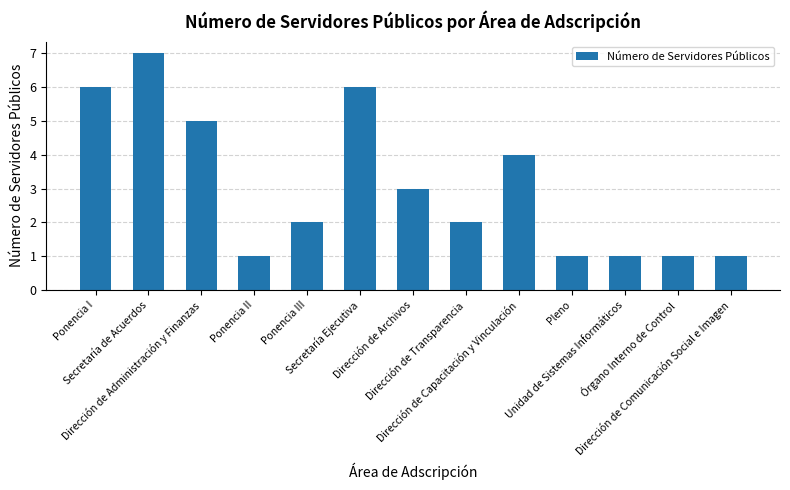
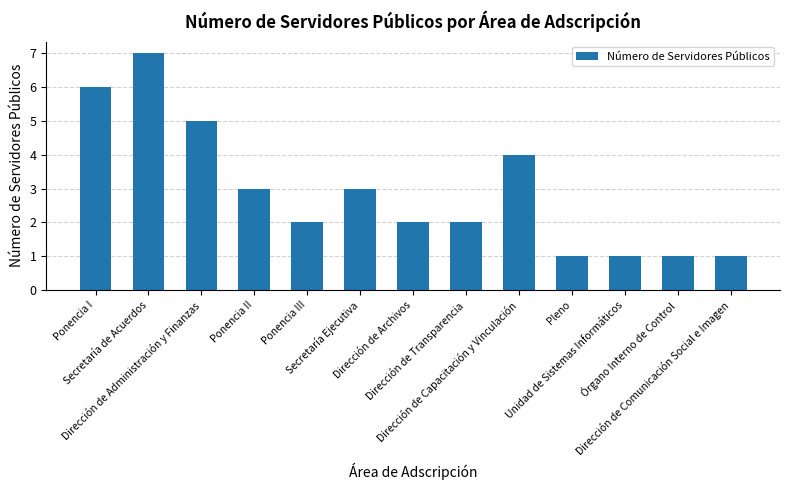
  {
    "Ponencia I": 6,
    "Secretaría de Acuerdos": 7,
    "Dirección de Administración y Finanzas": 5,
-   "Ponencia II": 1,
+   "Ponencia II": 3,
    "Ponencia III": 2,
-   "Secretaría Ejecutiva": 6,
-   "Dirección de Archivos": 3,
+   "Secretaría Ejecutiva": 3,
+   "Dirección de Archivos": 2,
    "Dirección de Transparencia": 2,
    "Dirección de Capacitación y Vinculación": 4,
    "Pleno": 1,
    "Unidad de Sistemas Informáticos": 1,
    "Órgano Interno de Control": 1,
    "Dirección de Comunicación Social e Imagen": 1
  }
